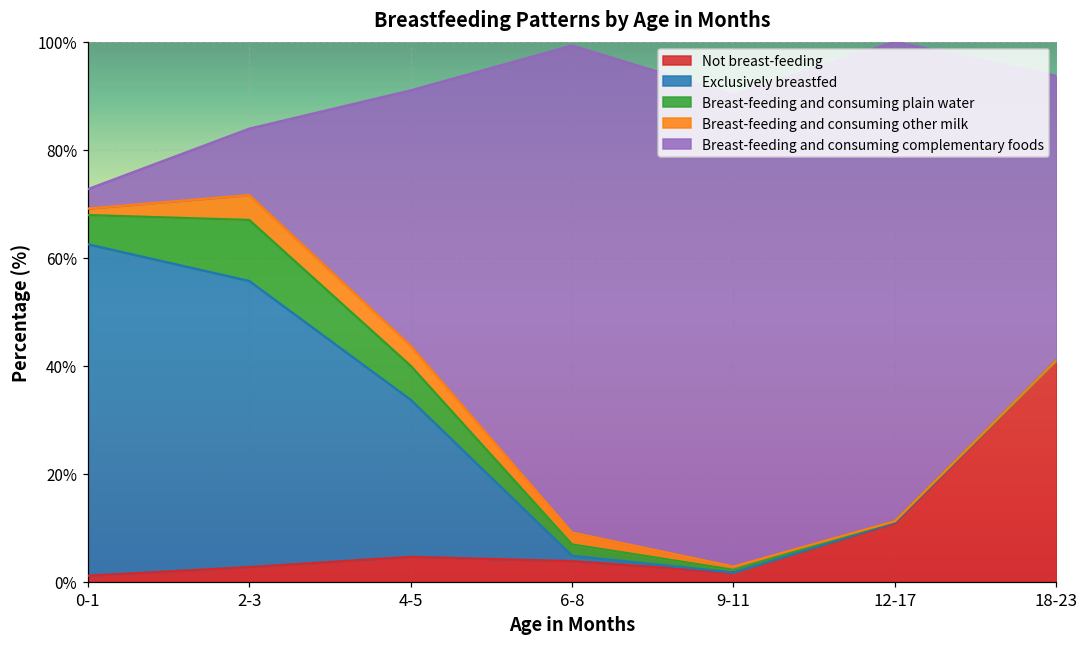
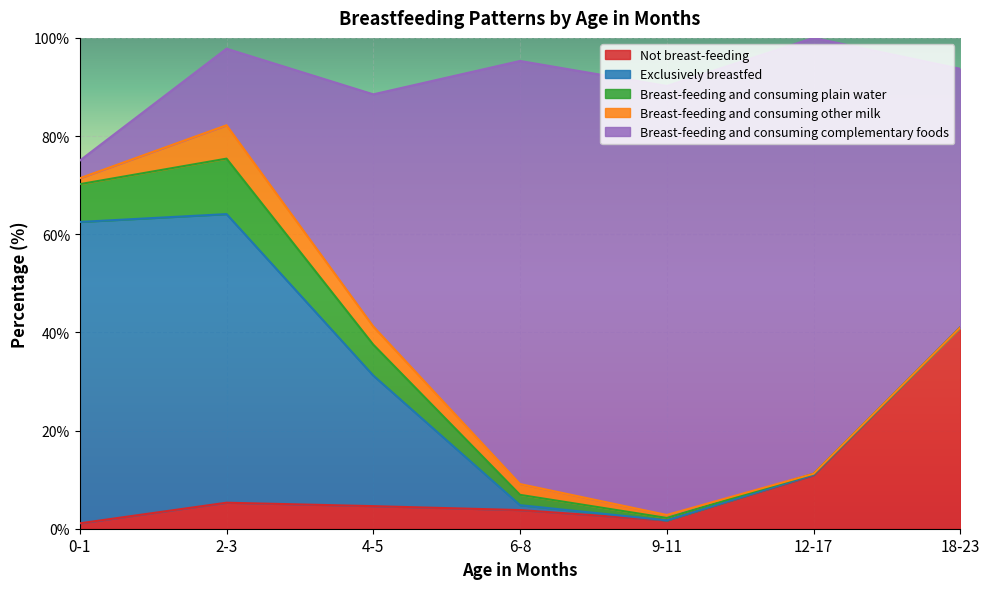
  {
    "Not breast-feeding": {
      "0-1": "1%",
-     "2-3": "3%",
+     "2-3": "5%",
      "4-5": "5%",
      "6-8": "4%"
    },
    "Exclusively breastfed": {
      "0-1": "61%",
-     "2-3": "53%",
-     "4-5": "29%",
+     "2-3": "59%",
+     "4-5": "27%",
      "6-8": "1%"
    },
    "Breast-feeding and consuming plain water": {
-     "0-1": "5%",
+     "0-1": "8%",
      "2-3": "11%",
      "4-5": "6%",
      "6-8": "2%"
    },
    "Breast-feeding and consuming other milk": {
      "0-1": "1%",
-     "2-3": "5%",
+     "2-3": "7%",
      "4-5": "4%",
      "6-8": "2%",
      "9-11": "1%"
    },
    "Breast-feeding and consuming complementary foods": {
      "0-1": "4%",
-     "2-3": "12%",
+     "2-3": "16%",
      "4-5": "47%",
-     "6-8": "90%",
+     "6-8": "86%",
      "12-17": "89%",
      "18-23": "53%"
    }
  }
